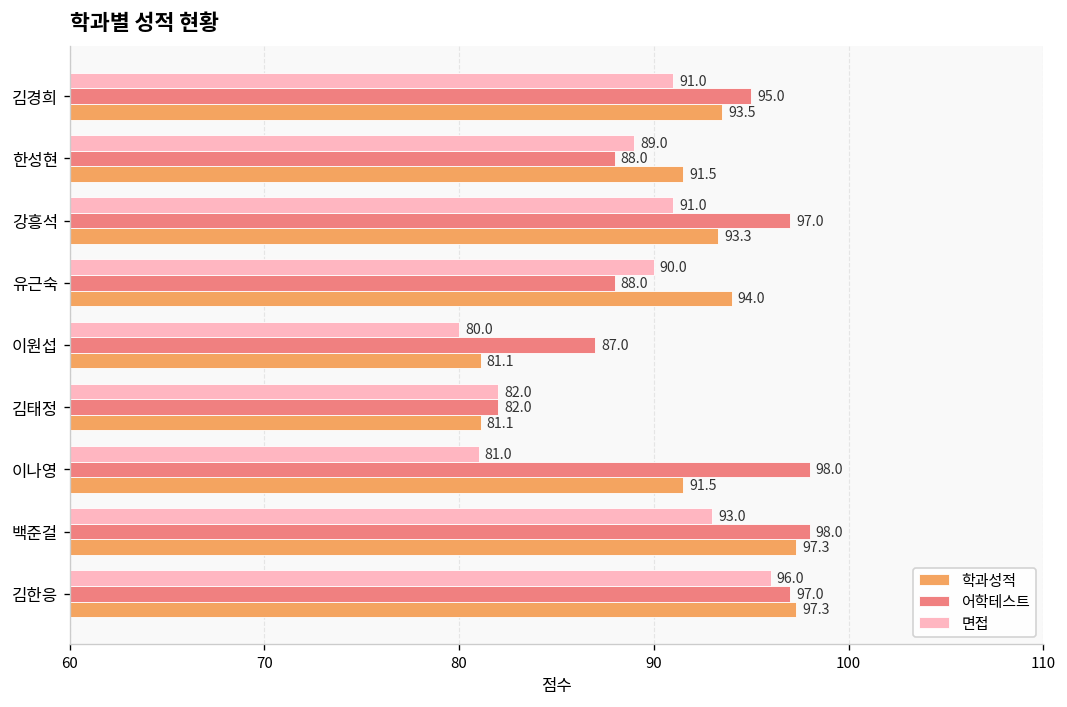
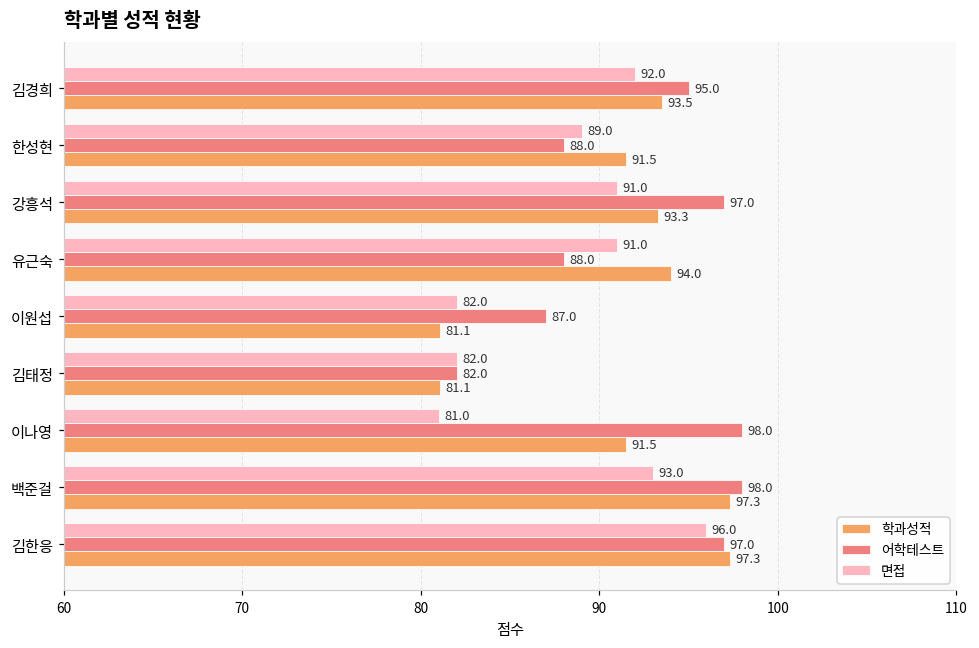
  {
    "면접": {
-     "김경희": 91.0,
+     "김경희": 92.0,
      "한성현": 89.0,
      "강흥석": 91.0,
-     "유근숙": 90.0,
-     "이원섭": 80.0,
+     "유근숙": 91.0,
+     "이원섭": 82.0,
      "김태정": 82.0,
      "이나영": 81.0,
      "백준걸": 93.0,
      "김한응": 96.0
    }
  }
